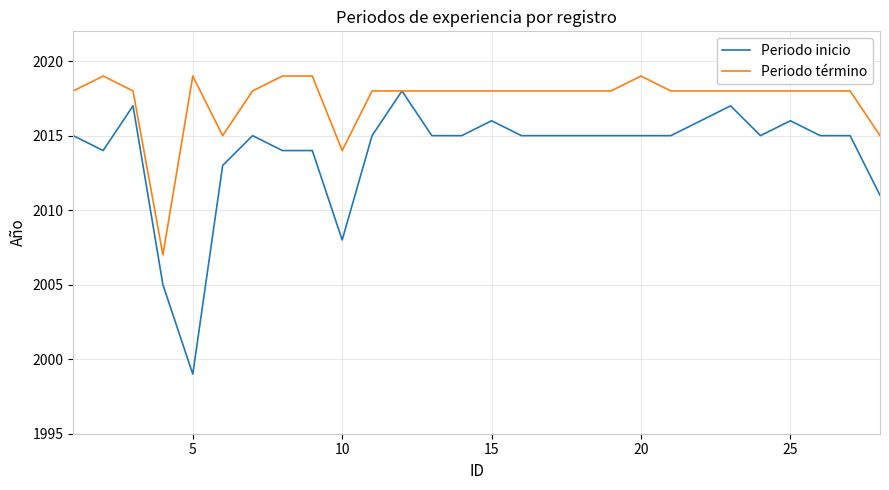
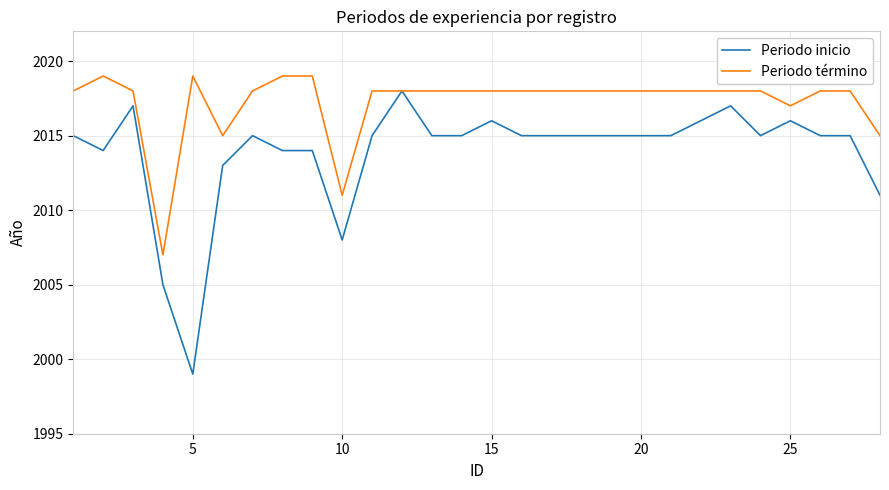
  {
    "Periodo inicio": {
      "5": 1999,
      "10": 2008,
      "15": 2016,
      "20": 2015,
      "25": 2016
    },
    "Periodo término": {
      "5": 2019,
-     "10": 2014,
+     "10": 2011,
      "15": 2018,
-     "20": 2019,
-     "25": 2018
+     "20": 2018,
+     "25": 2017
    }
  }
